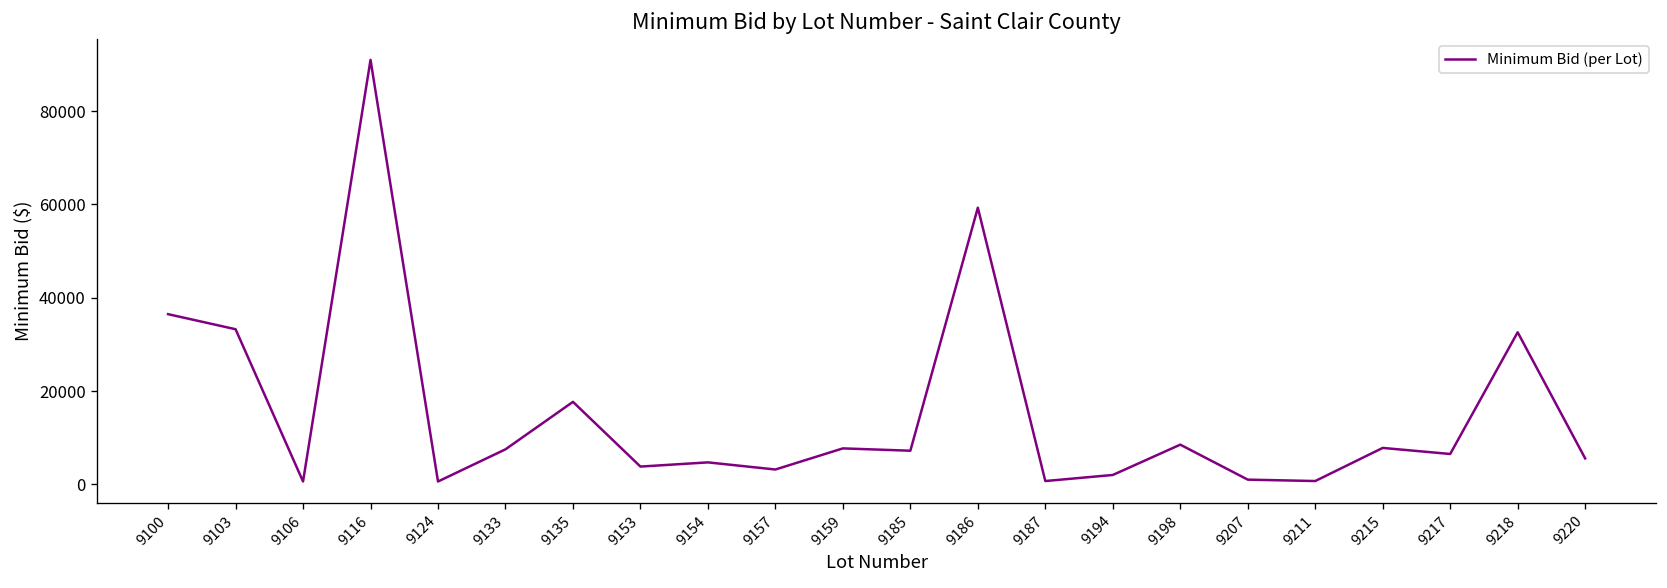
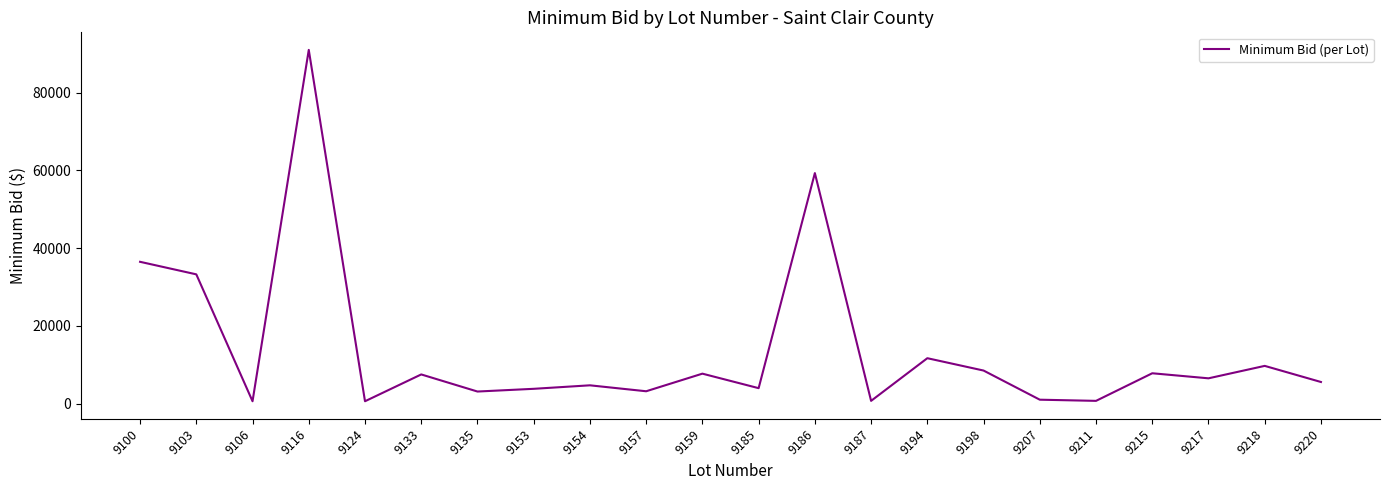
  {
    "9100": 36000,
    "9103": 33000,
    "9106": 1000,
    "9116": 91000,
    "9124": 1000,
    "9133": 8000,
-   "9135": 18000,
+   "9135": 3000,
    "9153": 4000,
    "9154": 5000,
    "9157": 3000,
    "9159": 8000,
-   "9185": 7000,
+   "9185": 4000,
    "9186": 59000,
    "9187": 1000,
-   "9194": 2000,
+   "9194": 12000,
    "9198": 9000,
    "9207": 1000,
    "9211": 1000,
    "9215": 8000,
    "9217": 7000,
-   "9218": 33000,
+   "9218": 10000,
    "9220": 6000
  }
